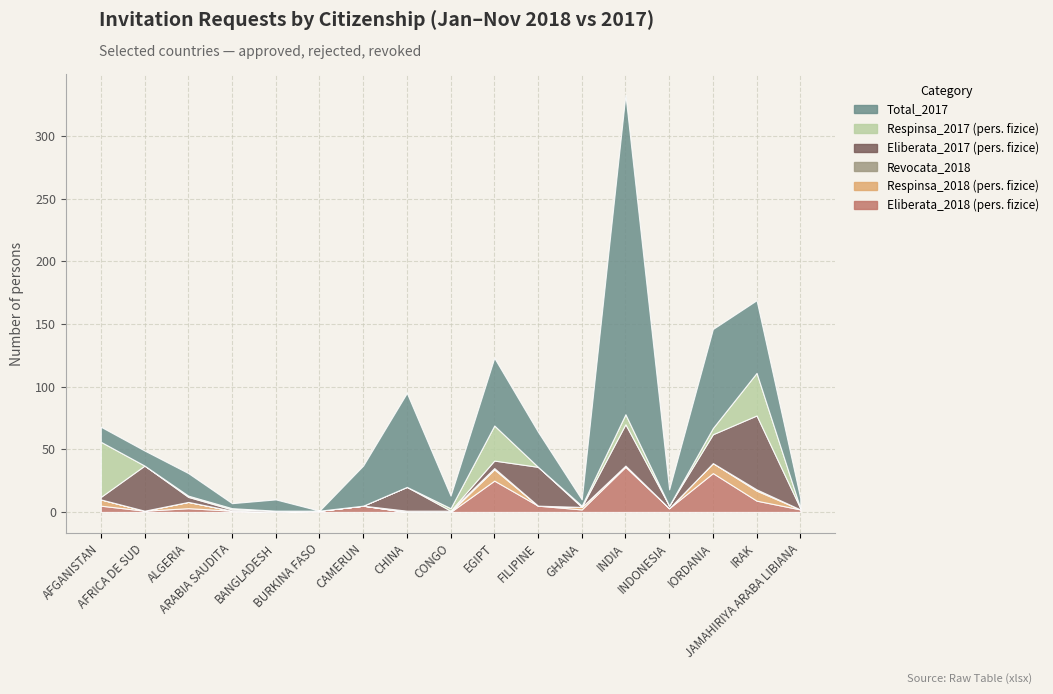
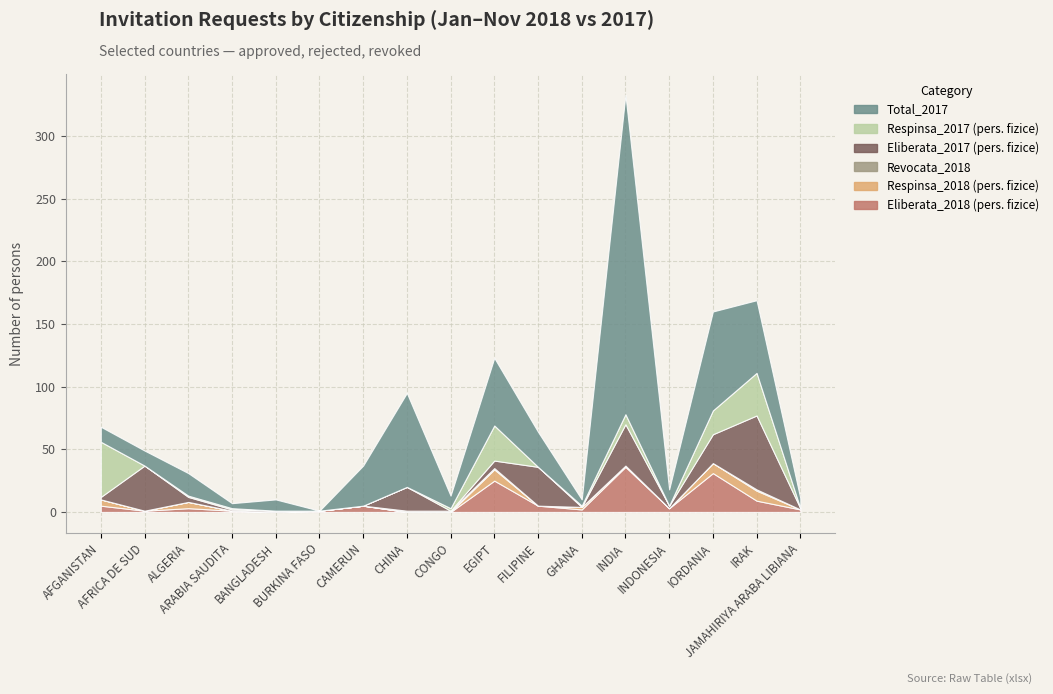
  {
    "Eliberata_2017 (pers. fizice)": {
      "EGIPT": 6,
      "INDIA": 33,
      "IORDANIA": 23,
      "IRAK": 59
    },
    "Respinsa_2017 (pers. fizice)": {
      "AFGANISTAN": 44,
      "EGIPT": 28,
      "INDIA": 8,
-     "IORDANIA": 5,
+     "IORDANIA": 19,
      "IRAK": 34
    }
  }
